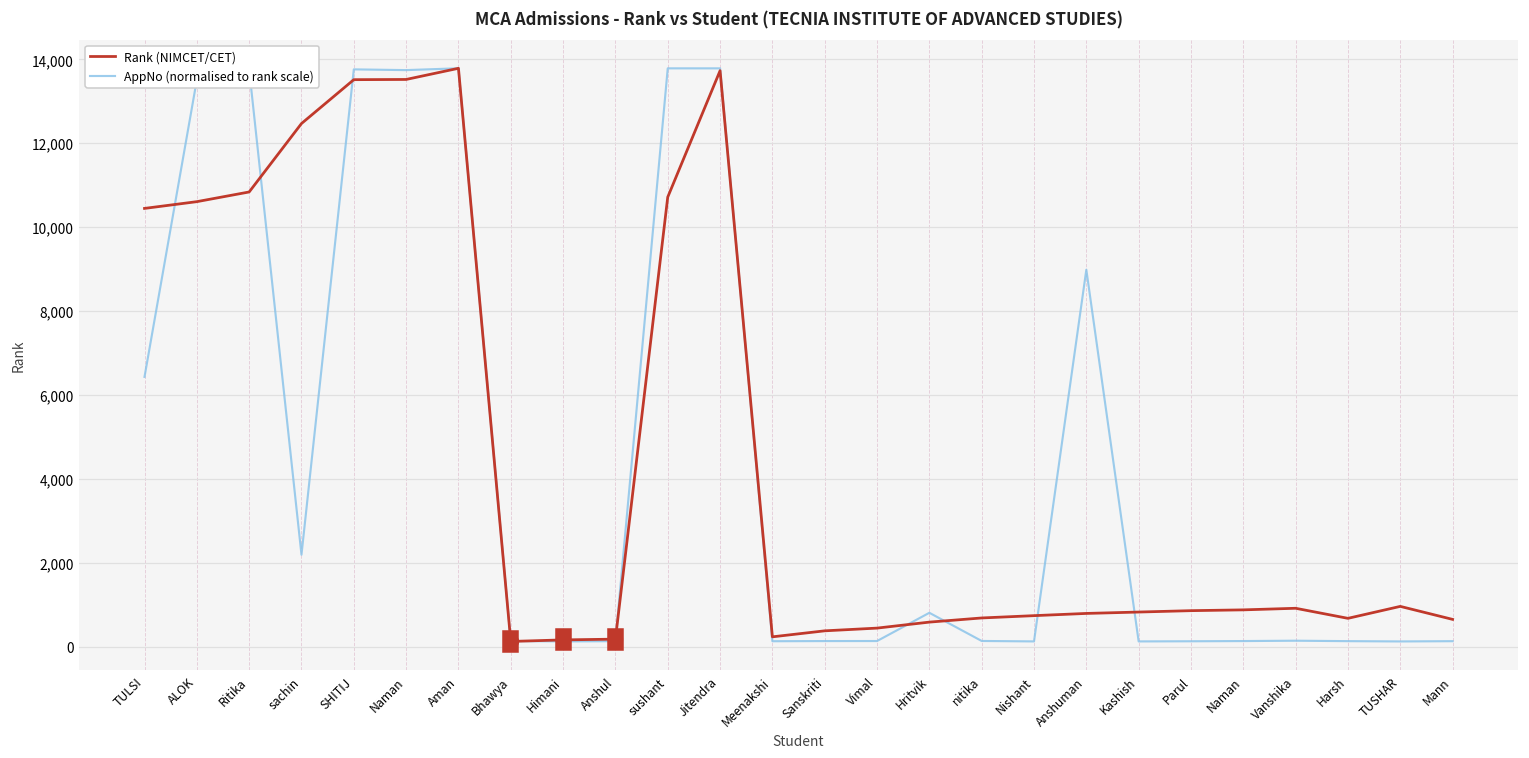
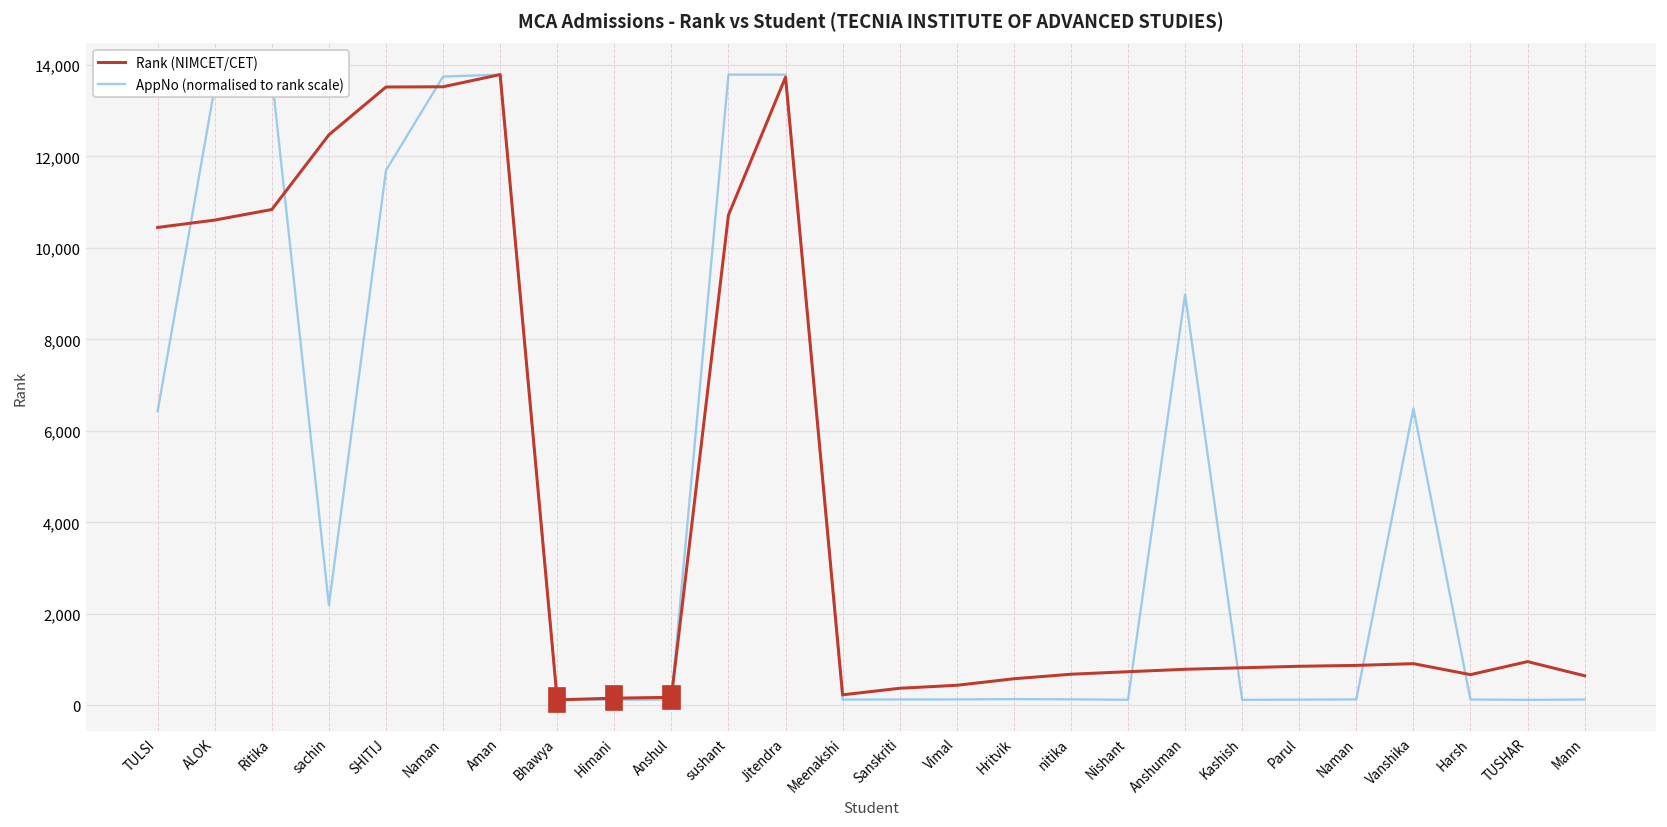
  {
    "AppNo (normalised to rank scale)": {
      "TULSI": "6,400",
      "sachin": "2,200",
-     "SHITIJ": "13,800",
+     "SHITIJ": "11,700",
      "sushant": "13,800",
      "Meenakshi": "100",
      "Sanskriti": "100",
      "Vimal": "100",
-     "Hritvik": "800",
+     "Hritvik": "100",
      "nitika": "100",
      "Nishant": "100",
      "Anshuman": "9,000",
      "Kashish": "100",
      "Parul": "100",
-     "Vanshika": "100",
+     "Vanshika": "6,500",
      "Harsh": "100",
      "TUSHAR": "100",
      "Mann": "100"
    }
  }
